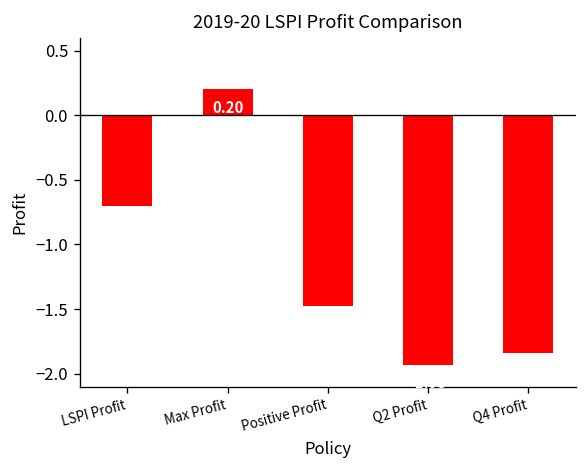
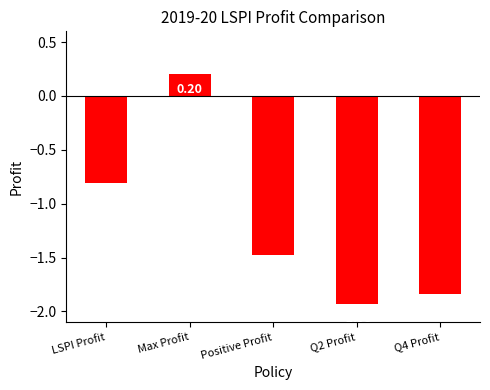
  {
-   "LSPI Profit": -0.70,
+   "LSPI Profit": -0.81,
    "Positive Profit": -1.48,
    "Q2 Profit": -1.93,
    "Q4 Profit": -1.84
  }
